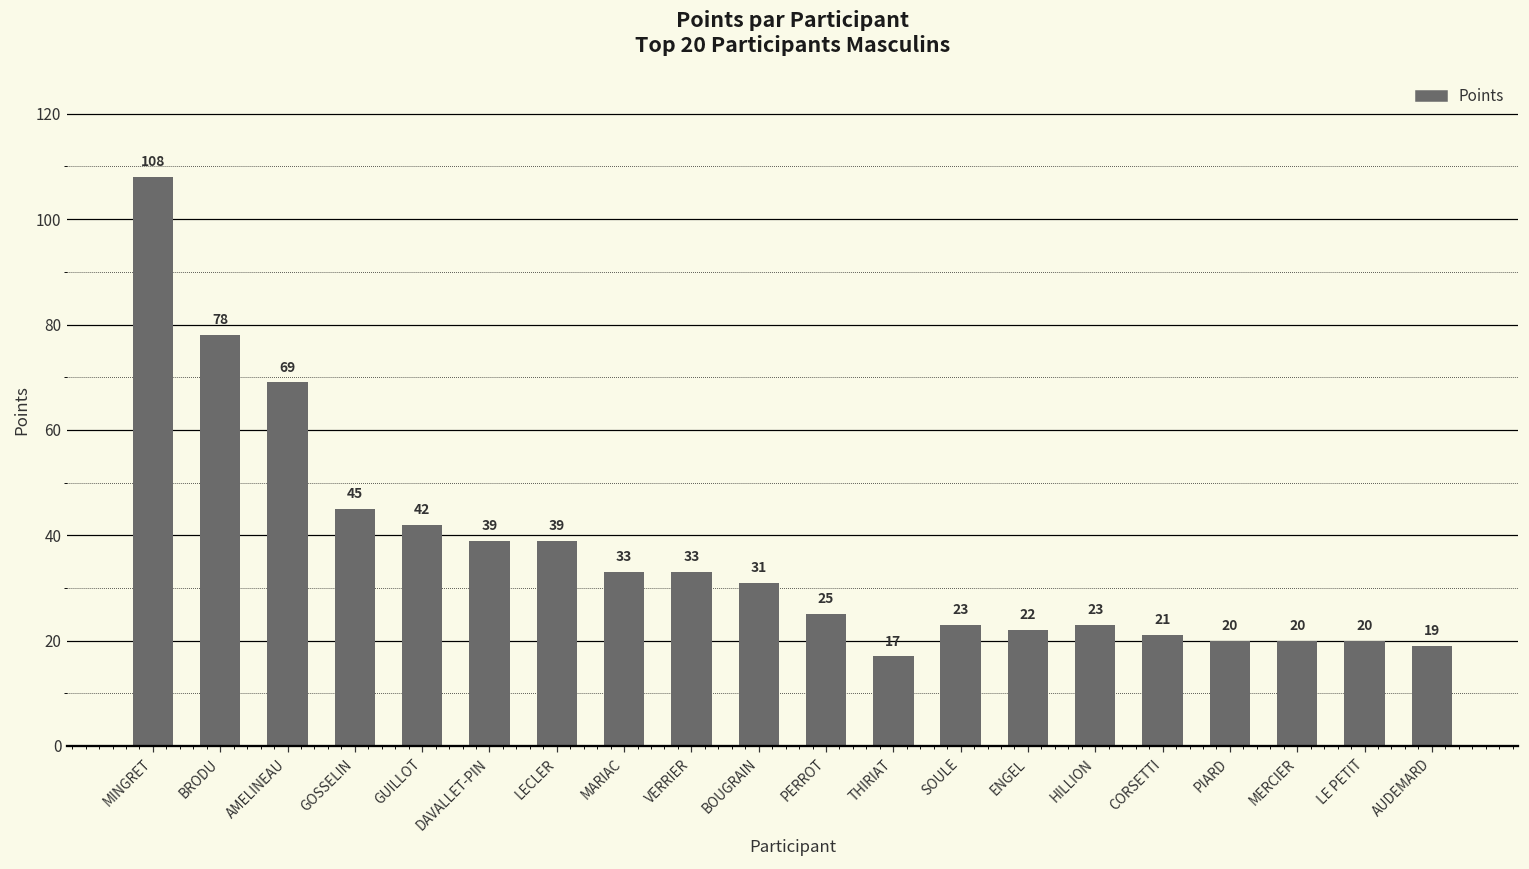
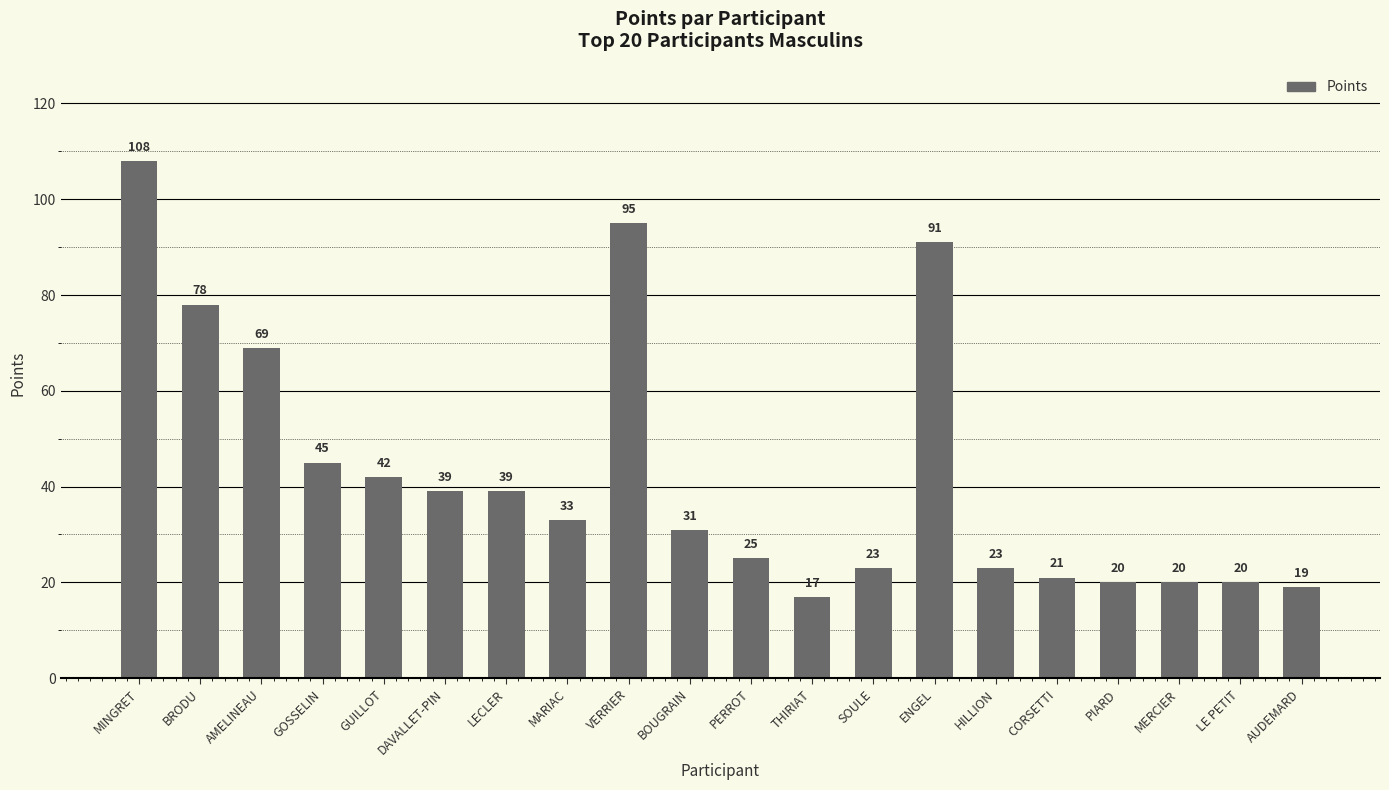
  {
    "MINGRET": 108,
    "BRODU": 78,
    "AMELINEAU": 69,
    "GOSSELIN": 45,
    "GUILLOT": 42,
    "DAVALLET-PIN": 39,
    "LECLER": 39,
    "MARIAC": 33,
-   "VERRIER": 33,
+   "VERRIER": 95,
    "BOUGRAIN": 31,
    "PERROT": 25,
    "THIRIAT": 17,
    "SOULE": 23,
-   "ENGEL": 22,
+   "ENGEL": 91,
    "HILLION": 23,
    "CORSETTI": 21,
    "PIARD": 20,
    "MERCIER": 20,
    "LE PETIT": 20,
    "AUDEMARD": 19
  }
